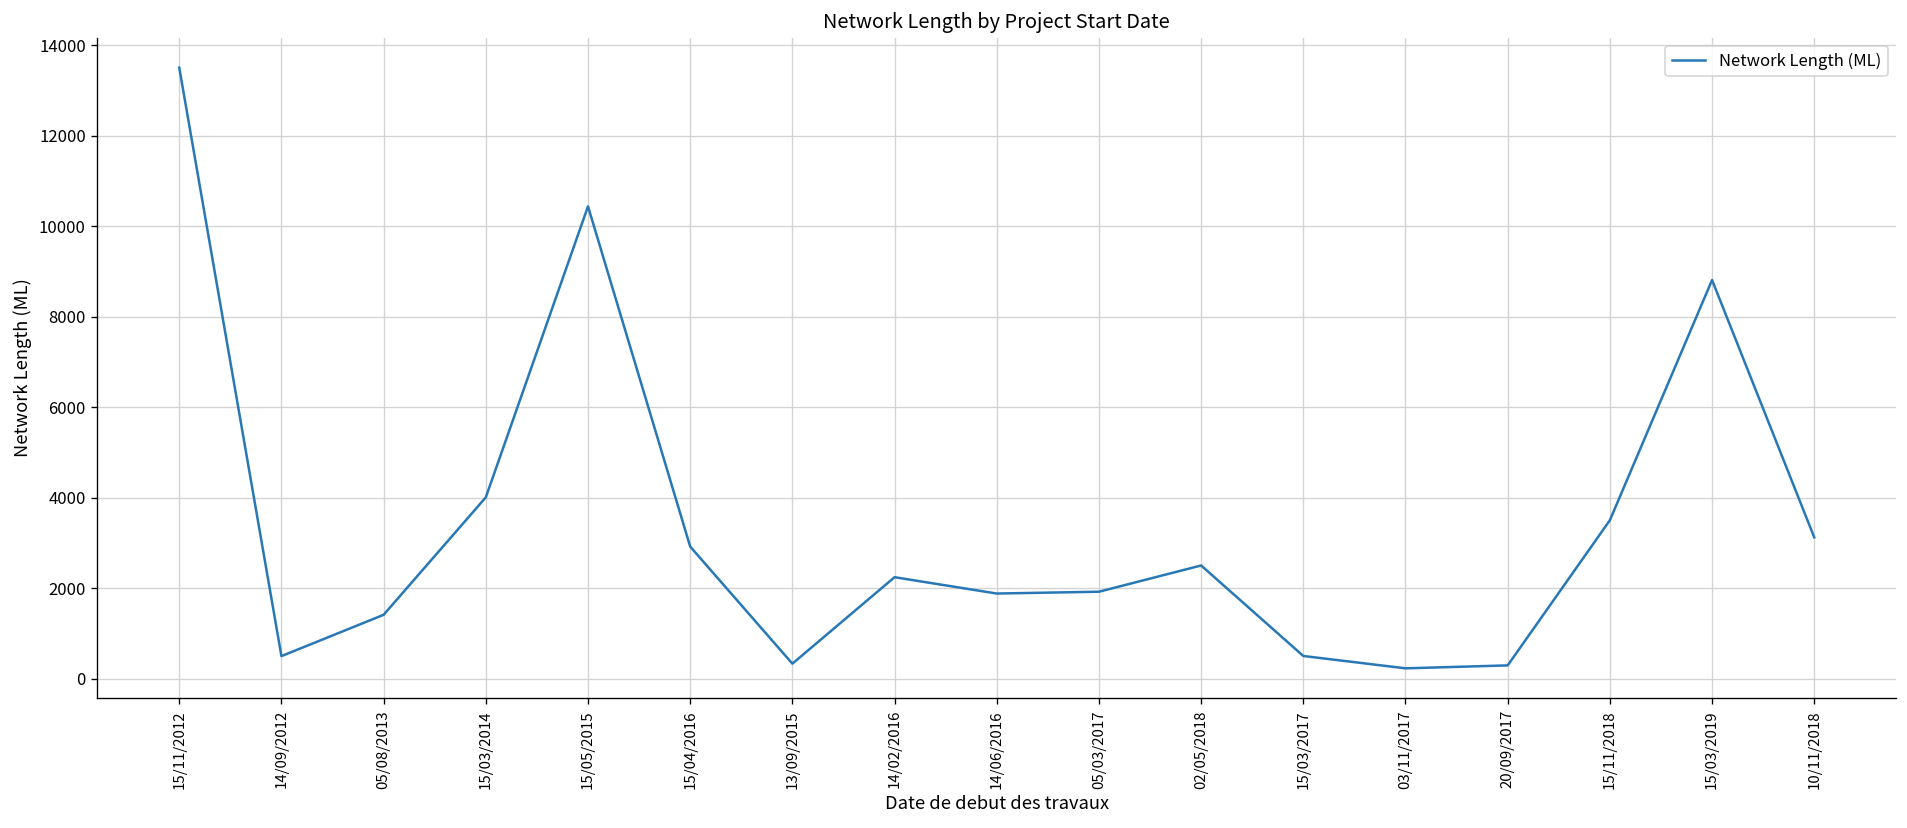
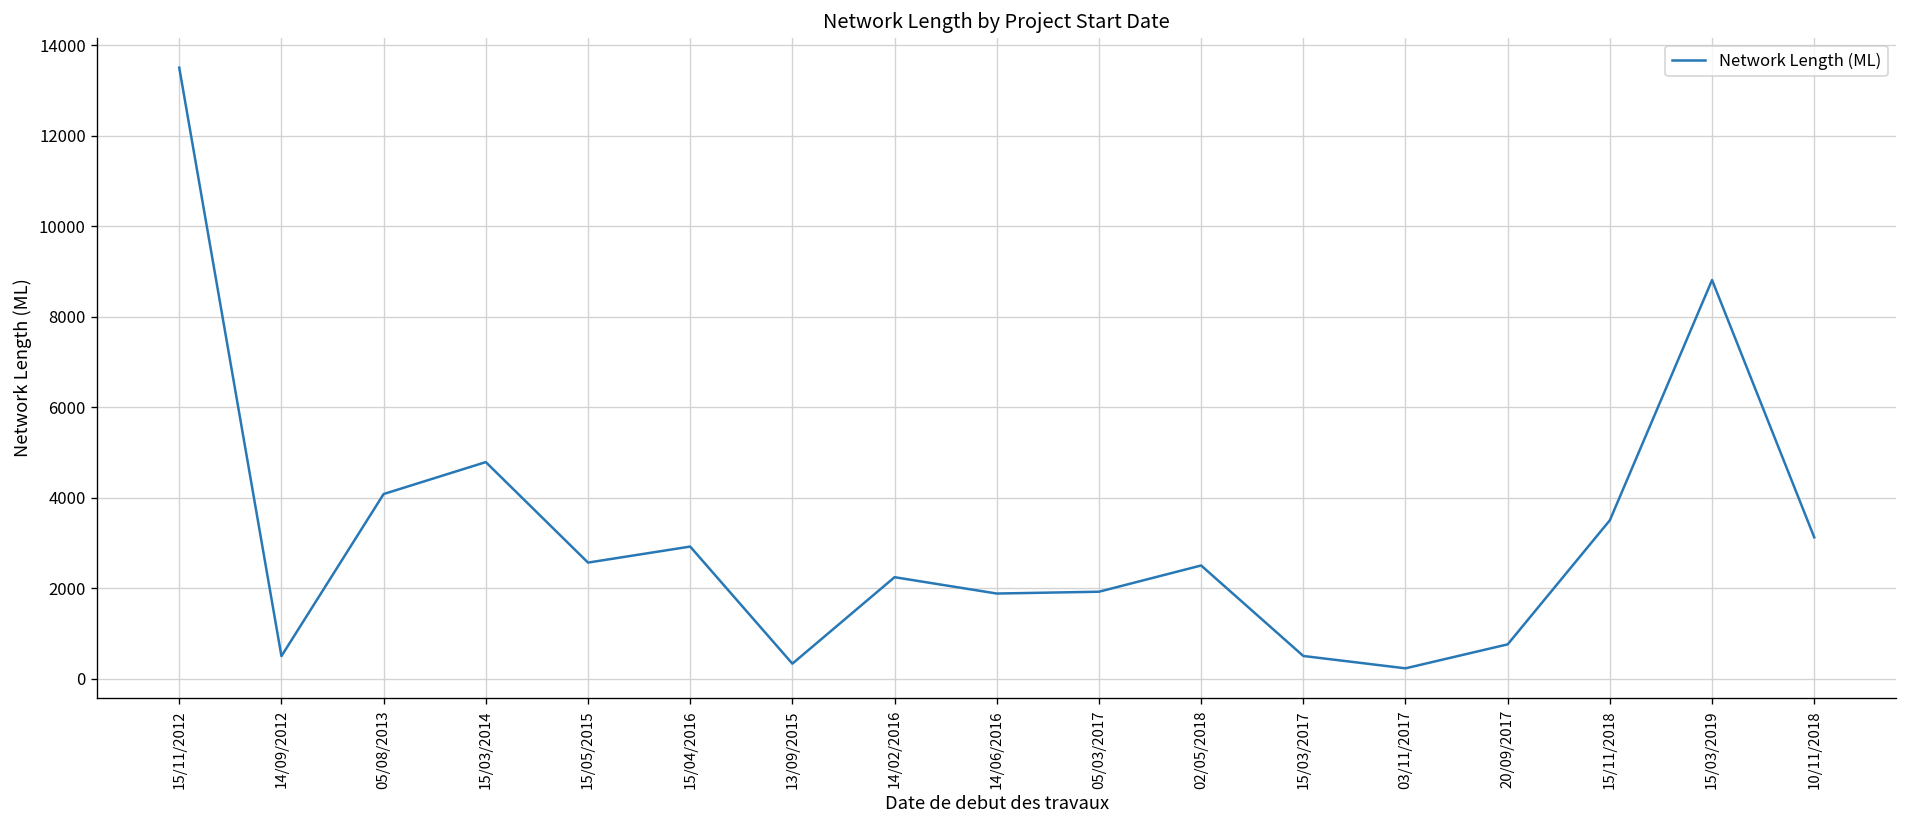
  {
    "15/11/2012": 13500,
    "14/09/2012": 500,
-   "05/08/2013": 1400,
-   "15/03/2014": 4000,
-   "15/05/2015": 10400,
+   "05/08/2013": 4100,
+   "15/03/2014": 4800,
+   "15/05/2015": 2600,
    "15/04/2016": 2900,
    "13/09/2015": 300,
    "14/02/2016": 2200,
    "14/06/2016": 1900,
    "05/03/2017": 1900,
    "02/05/2018": 2500,
    "15/03/2017": 500,
    "03/11/2017": 200,
-   "20/09/2017": 300,
+   "20/09/2017": 800,
    "15/11/2018": 3500,
    "15/03/2019": 8800,
    "10/11/2018": 3100
  }
